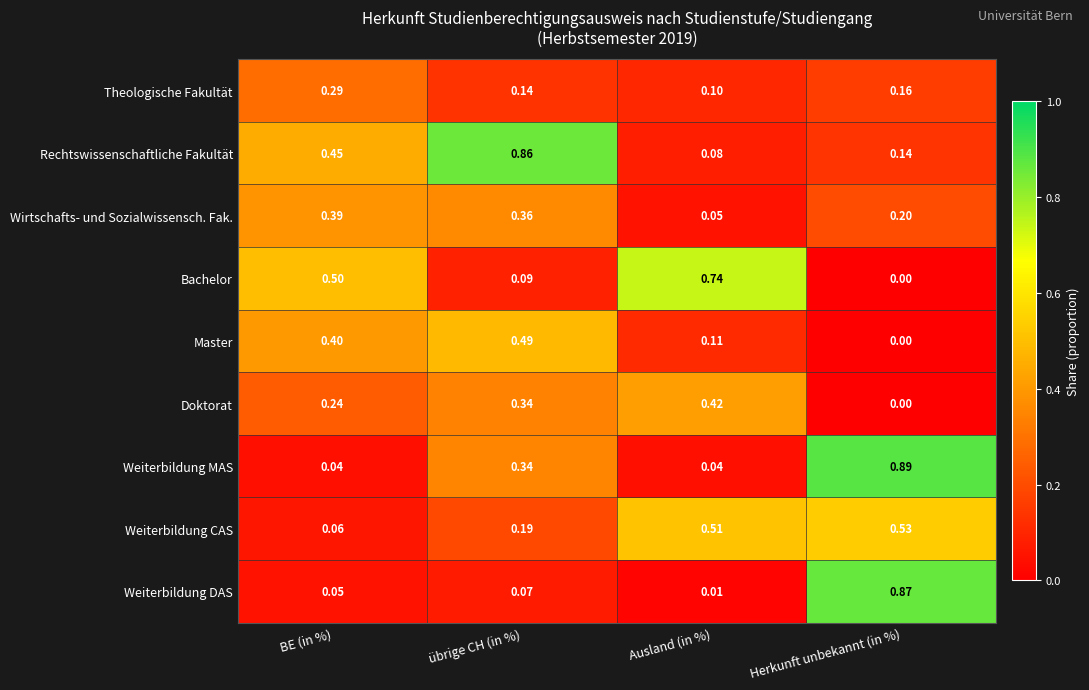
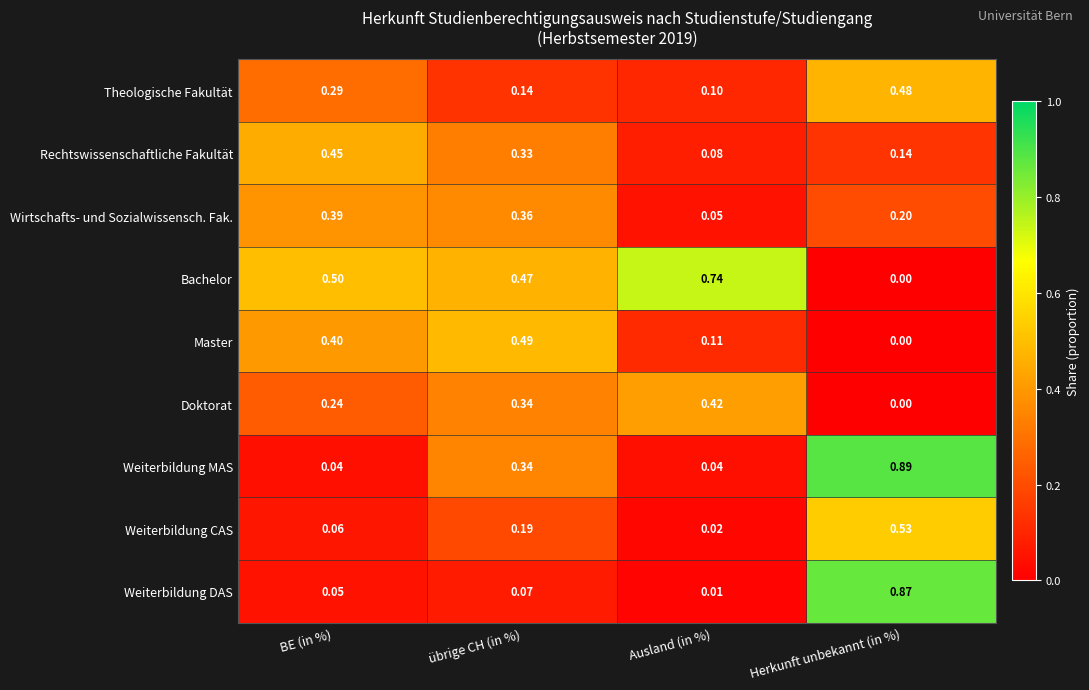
  {
    "Theologische Fakultät": {
      "BE (in %)": 0.29,
      "übrige CH (in %)": 0.14,
      "Ausland (in %)": 0.10,
-     "Herkunft unbekannt (in %)": 0.16
+     "Herkunft unbekannt (in %)": 0.48
    },
    "Rechtswissenschaftliche Fakultät": {
      "BE (in %)": 0.45,
-     "übrige CH (in %)": 0.86,
+     "übrige CH (in %)": 0.33,
      "Ausland (in %)": 0.08,
      "Herkunft unbekannt (in %)": 0.14
    },
    "Wirtschafts- und Sozialwissensch. Fak.": {
      "BE (in %)": 0.39,
      "übrige CH (in %)": 0.36,
      "Ausland (in %)": 0.05,
      "Herkunft unbekannt (in %)": 0.20
    },
    "Bachelor": {
      "BE (in %)": 0.50,
-     "übrige CH (in %)": 0.09,
+     "übrige CH (in %)": 0.47,
      "Ausland (in %)": 0.74,
      "Herkunft unbekannt (in %)": 0.00
    },
    "Master": {
      "BE (in %)": 0.40,
      "übrige CH (in %)": 0.49,
      "Ausland (in %)": 0.11,
      "Herkunft unbekannt (in %)": 0.00
    },
    "Doktorat": {
      "BE (in %)": 0.24,
      "übrige CH (in %)": 0.34,
      "Ausland (in %)": 0.42,
      "Herkunft unbekannt (in %)": 0.00
    },
    "Weiterbildung MAS": {
      "BE (in %)": 0.04,
      "übrige CH (in %)": 0.34,
      "Ausland (in %)": 0.04,
      "Herkunft unbekannt (in %)": 0.89
    },
    "Weiterbildung CAS": {
      "BE (in %)": 0.06,
      "übrige CH (in %)": 0.19,
-     "Ausland (in %)": 0.51,
+     "Ausland (in %)": 0.02,
      "Herkunft unbekannt (in %)": 0.53
    },
    "Weiterbildung DAS": {
      "BE (in %)": 0.05,
      "übrige CH (in %)": 0.07,
      "Ausland (in %)": 0.01,
      "Herkunft unbekannt (in %)": 0.87
    }
  }
